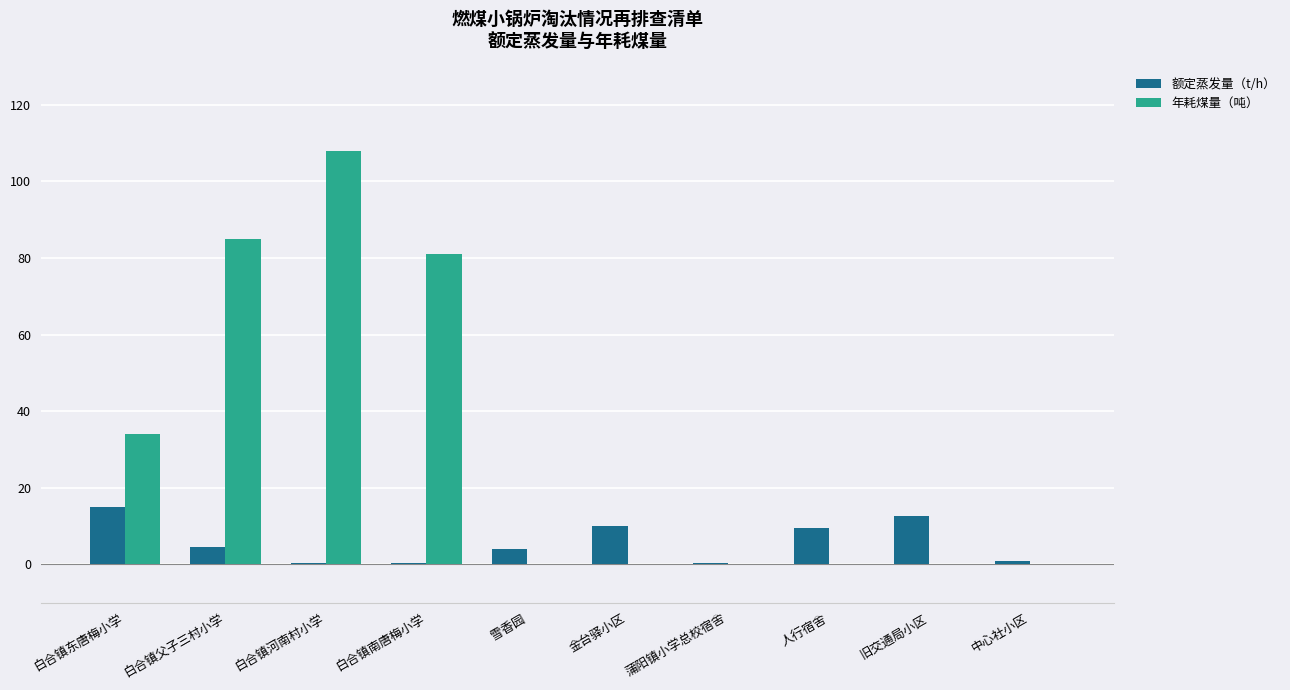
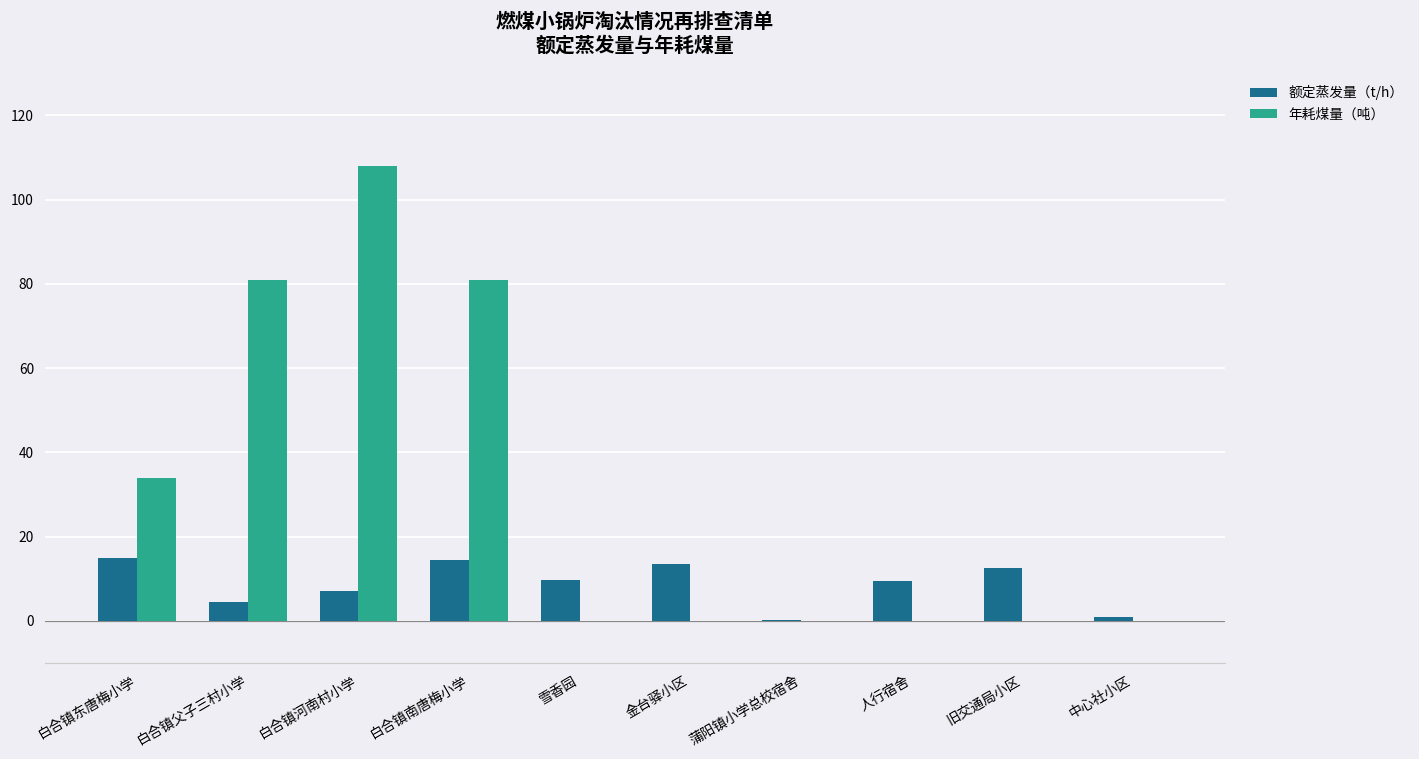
  {
    "额定蒸发量（t/h）": {
      "白合镇东唐梅小学": 15,
      "白合镇父子三村小学": 5,
-     "白合镇河南村小学": 0,
-     "白合镇南唐梅小学": 0,
-     "雪香园": 4,
-     "金台驿小区": 10,
+     "白合镇河南村小学": 7,
+     "白合镇南唐梅小学": 14,
+     "雪香园": 10,
+     "金台驿小区": 14,
      "人行宿舍": 9,
      "旧交通局小区": 13,
      "中心社小区": 1
    },
    "年耗煤量（吨）": {
      "白合镇东唐梅小学": 34,
-     "白合镇父子三村小学": 85,
+     "白合镇父子三村小学": 81,
      "白合镇河南村小学": 108,
      "白合镇南唐梅小学": 81,
      "雪香园": 0,
      "金台驿小区": 0,
      "蒲阳镇小学总校宿舍": 0,
      "人行宿舍": 0,
      "旧交通局小区": 0,
      "中心社小区": 0
    }
  }
